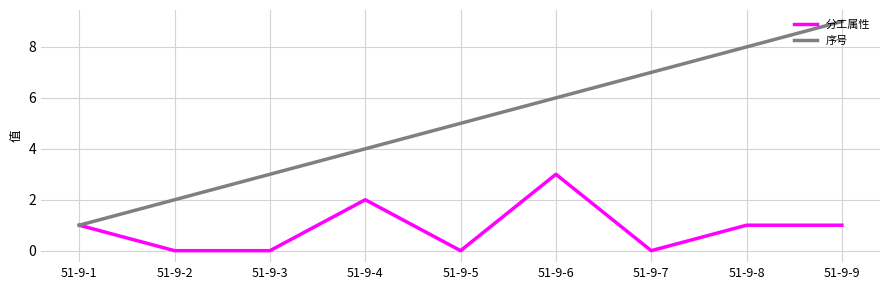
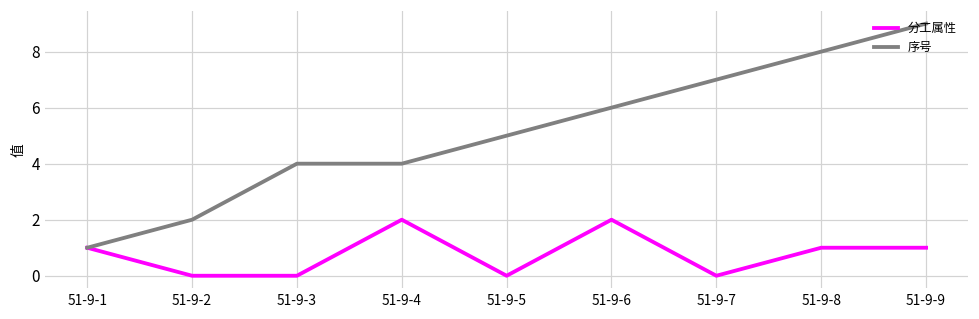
  {
    "分工属性": {
      "51-9-2": 0,
      "51-9-3": 0,
      "51-9-4": 2,
      "51-9-5": 0,
-     "51-9-6": 3,
+     "51-9-6": 2,
      "51-9-7": 0,
      "51-9-8": 1,
      "51-9-9": 1
    },
    "序号": {
      "51-9-2": 2,
-     "51-9-3": 3,
+     "51-9-3": 4,
      "51-9-4": 4,
      "51-9-5": 5,
      "51-9-6": 6,
      "51-9-7": 7,
      "51-9-8": 8,
      "51-9-9": 9
    }
  }
